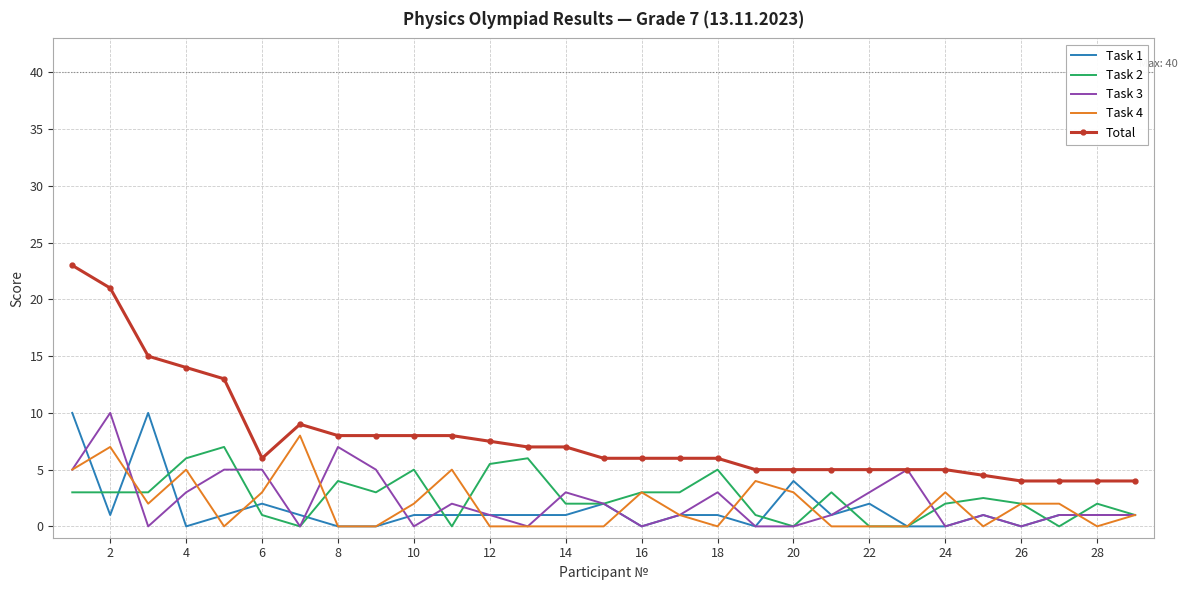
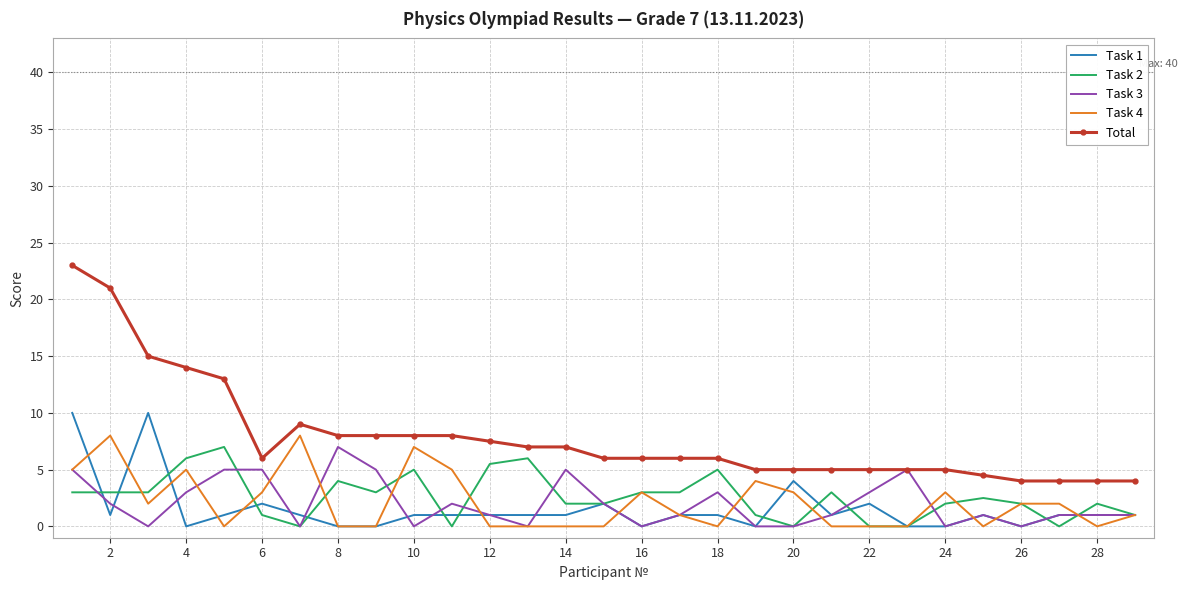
  {
    "Task 1": {
      "2": 1,
      "4": 0,
      "6": 2,
      "10": 1,
      "14": 1,
      "18": 1,
      "20": 4,
      "22": 2
    },
    "Task 2": {
      "2": 3,
      "4": 6,
      "6": 1,
      "8": 4,
      "10": 5,
      "12": 5.5,
      "14": 2,
      "18": 5,
      "24": 2,
      "28": 2
    },
    "Task 3": {
-     "2": 10,
+     "2": 2,
      "4": 3,
      "6": 5,
      "8": 7,
      "10": 0,
-     "14": 3,
+     "14": 5,
      "18": 3,
      "22": 3
    },
    "Task 4": {
-     "2": 7,
+     "2": 8,
      "4": 5,
      "6": 3,
-     "10": 2,
+     "10": 7,
      "12": 0,
      "14": 0,
      "18": 0,
      "20": 3,
      "24": 3,
      "28": 0
    },
    "Total": {
      "2": 21,
      "4": 14,
      "6": 6,
      "8": 8,
      "10": 8,
      "12": 7.5,
      "14": 7,
      "16": 6,
      "18": 6,
      "20": 5,
      "22": 5,
      "24": 5,
      "26": 4,
      "28": 4
    }
  }
